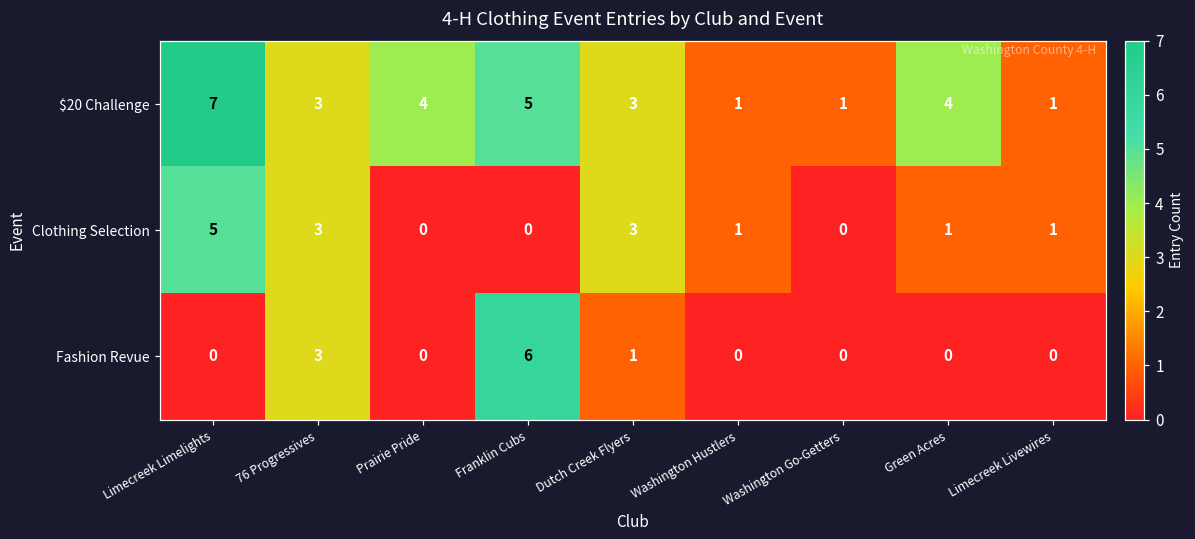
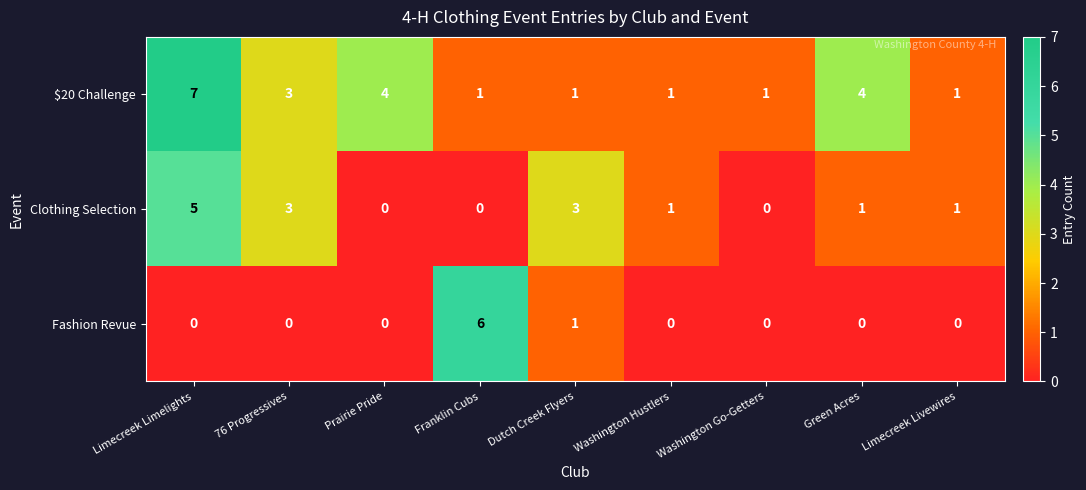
  {
    "$20 Challenge": {
      "Limecreek Limelights": 7,
      "76 Progressives": 3,
      "Prairie Pride": 4,
-     "Franklin Cubs": 5,
-     "Dutch Creek Flyers": 3,
+     "Franklin Cubs": 1,
+     "Dutch Creek Flyers": 1,
      "Washington Hustlers": 1,
      "Washington Go-Getters": 1,
      "Green Acres": 4
    },
    "Clothing Selection": {
      "Limecreek Limelights": 5,
      "76 Progressives": 3,
      "Prairie Pride": 0,
      "Franklin Cubs": 0,
      "Dutch Creek Flyers": 3,
      "Washington Hustlers": 1,
      "Washington Go-Getters": 0,
      "Green Acres": 1,
      "Limecreek Livewires": 1
    },
    "Fashion Revue": {
      "Limecreek Limelights": 0,
-     "76 Progressives": 3,
+     "76 Progressives": 0,
      "Prairie Pride": 0,
      "Franklin Cubs": 6,
      "Dutch Creek Flyers": 1,
      "Washington Hustlers": 0,
      "Washington Go-Getters": 0,
      "Green Acres": 0,
      "Limecreek Livewires": 0
    }
  }
